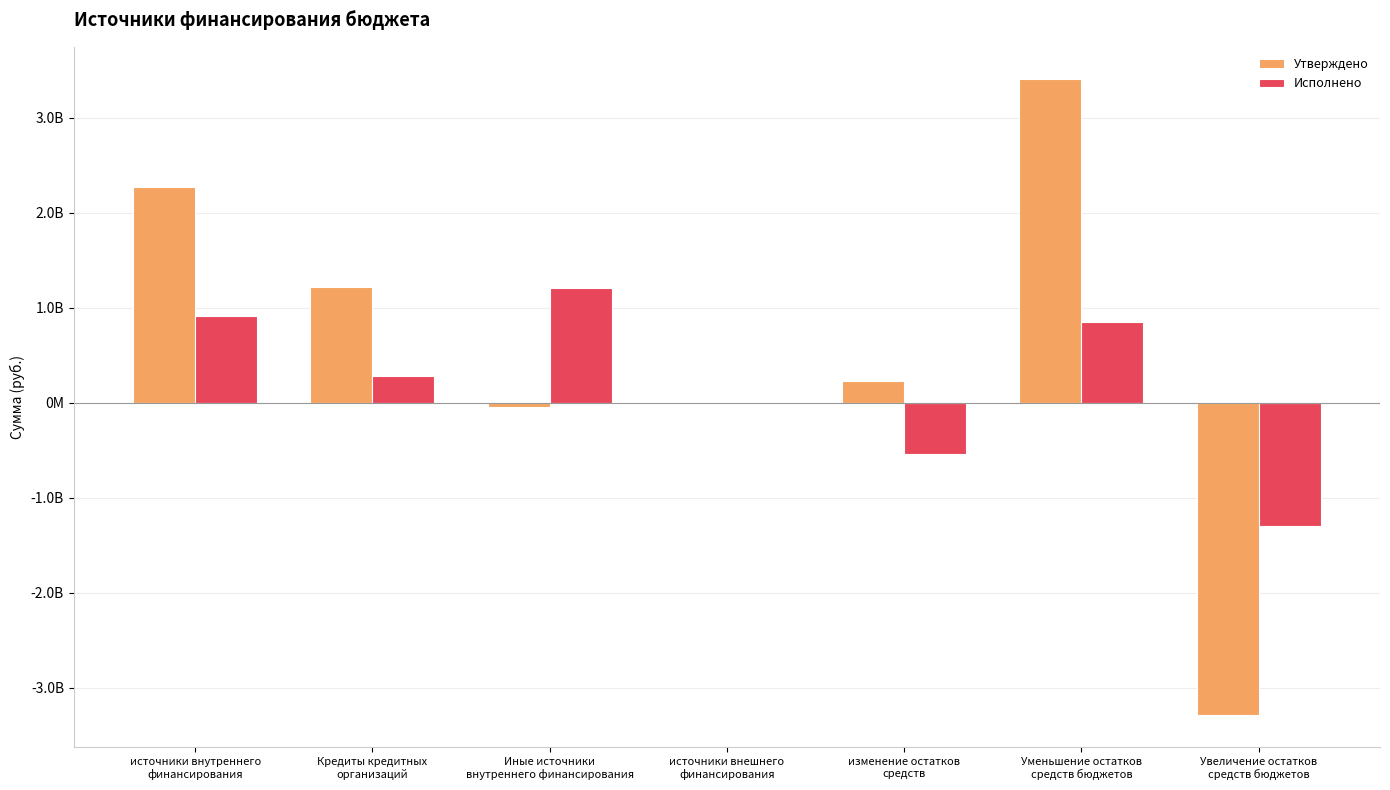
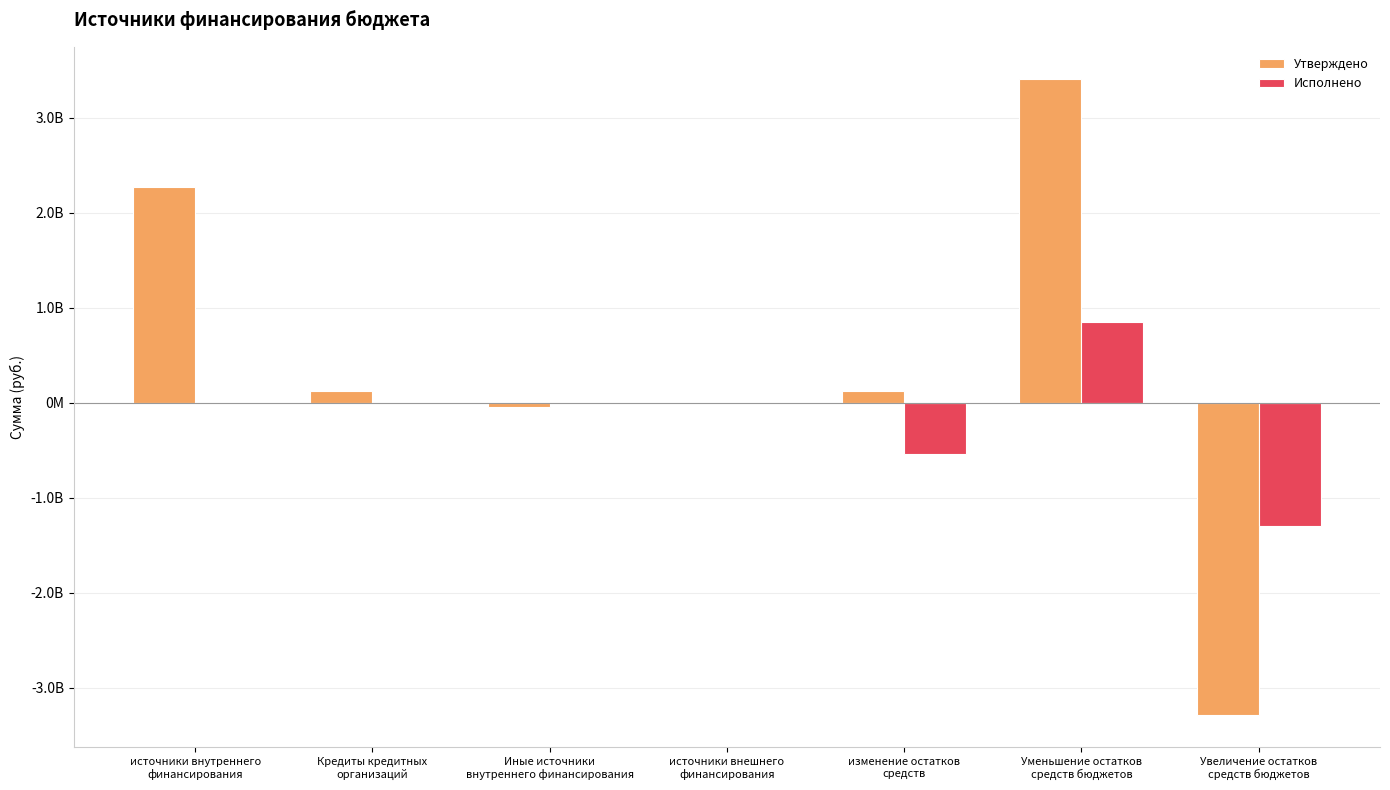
  {
    "Утверждено": {
      "источники внутреннего финансирования": 2300000000,
-     "Кредиты кредитных организаций": 1200000000,
+     "Кредиты кредитных организаций": 100000000,
      "Иные источники внутреннего финансирования": -100000000,
      "источники внешнего финансирования": 0,
-     "изменение остатков средств": 200000000,
+     "изменение остатков средств": 100000000,
      "Уменьшение остатков средств бюджетов": 3400000000,
      "Увеличение остатков средств бюджетов": -3300000000
    },
    "Исполнено": {
-     "источники внутреннего финансирования": 900000000,
-     "Кредиты кредитных организаций": 300000000,
-     "Иные источники внутреннего финансирования": 1200000000,
+     "источники внутреннего финансирования": 0,
+     "Кредиты кредитных организаций": 0,
+     "Иные источники внутреннего финансирования": 0,
      "источники внешнего финансирования": 0,
      "изменение остатков средств": -500000000,
      "Уменьшение остатков средств бюджетов": 900000000,
      "Увеличение остатков средств бюджетов": -1300000000
    }
  }
